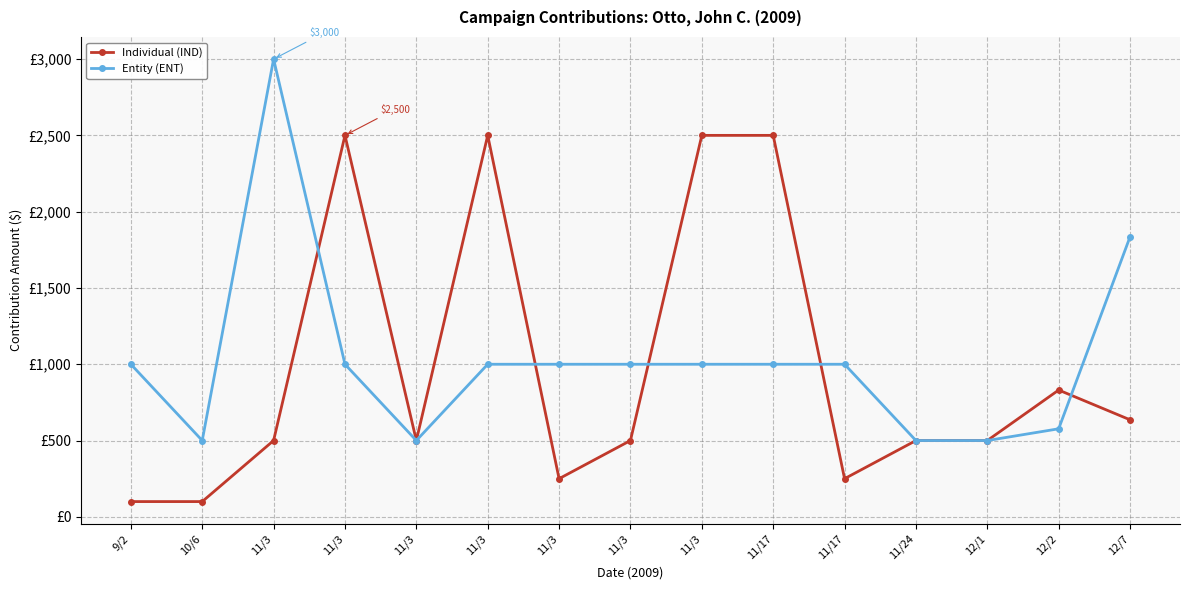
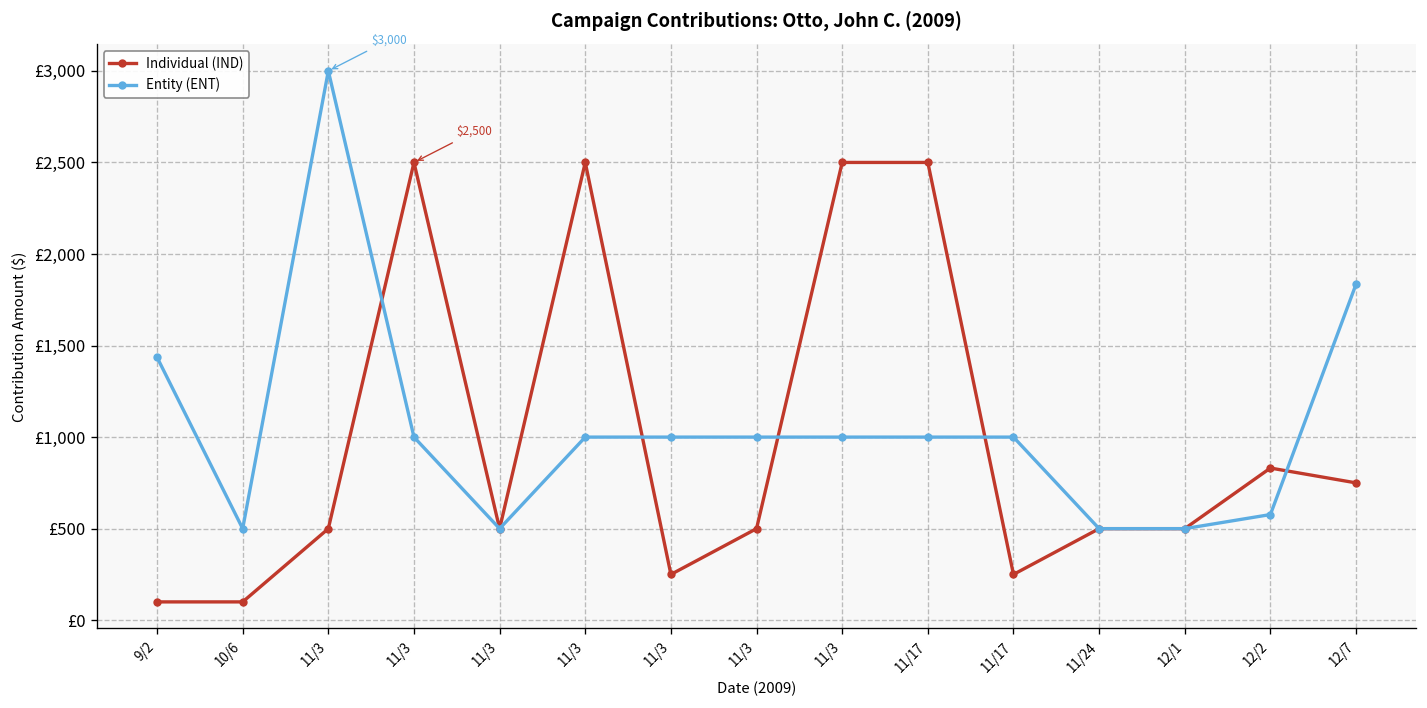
  {
    "Individual (IND)": {
      "9/2": "£100",
      "10/6": "£100",
      "12/2": "£830",
-     "12/7": "£640"
+     "12/7": "£750"
    },
    "Entity (ENT)": {
-     "9/2": "£1,000",
+     "9/2": "£1,440",
      "10/6": "£500",
      "12/2": "£580",
      "12/7": "£1,840"
    }
  }
